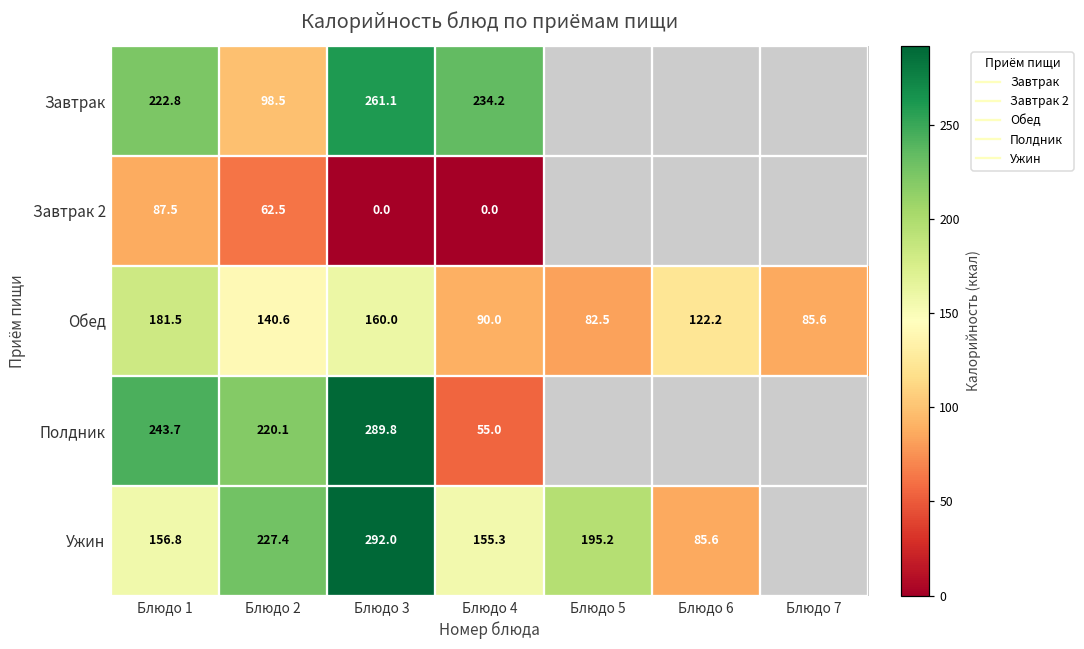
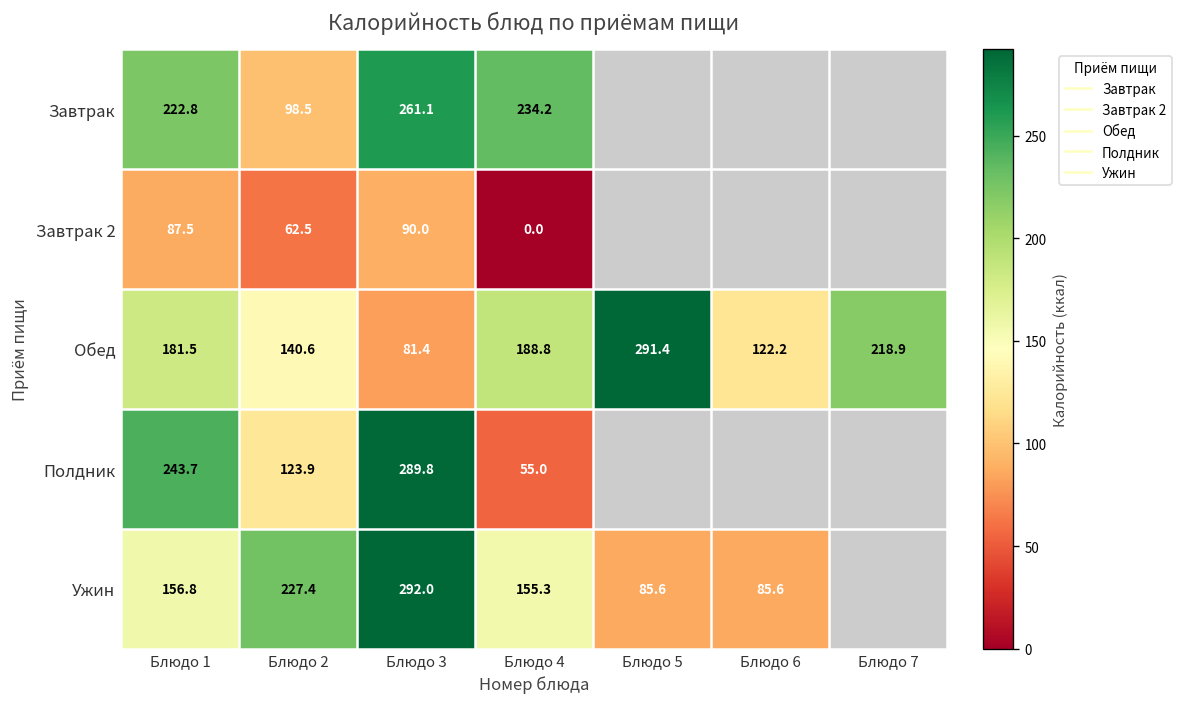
  {
    "Завтрак": {
      "Блюдо 1": 222.8,
      "Блюдо 2": 98.5,
      "Блюдо 3": 261.1,
      "Блюдо 4": 234.2
    },
    "Завтрак 2": {
      "Блюдо 1": 87.5,
      "Блюдо 2": 62.5,
-     "Блюдо 3": 0.0,
+     "Блюдо 3": 90.0,
      "Блюдо 4": 0.0
    },
    "Обед": {
      "Блюдо 1": 181.5,
      "Блюдо 2": 140.6,
-     "Блюдо 3": 160.0,
-     "Блюдо 4": 90.0,
-     "Блюдо 5": 82.5,
+     "Блюдо 3": 81.4,
+     "Блюдо 4": 188.8,
+     "Блюдо 5": 291.4,
      "Блюдо 6": 122.2,
-     "Блюдо 7": 85.6
+     "Блюдо 7": 218.9
    },
    "Полдник": {
      "Блюдо 1": 243.7,
-     "Блюдо 2": 220.1,
+     "Блюдо 2": 123.9,
      "Блюдо 3": 289.8,
      "Блюдо 4": 55.0
    },
    "Ужин": {
      "Блюдо 1": 156.8,
      "Блюдо 2": 227.4,
      "Блюдо 3": 292.0,
      "Блюдо 4": 155.3,
-     "Блюдо 5": 195.2,
+     "Блюдо 5": 85.6,
      "Блюдо 6": 85.6
    }
  }
